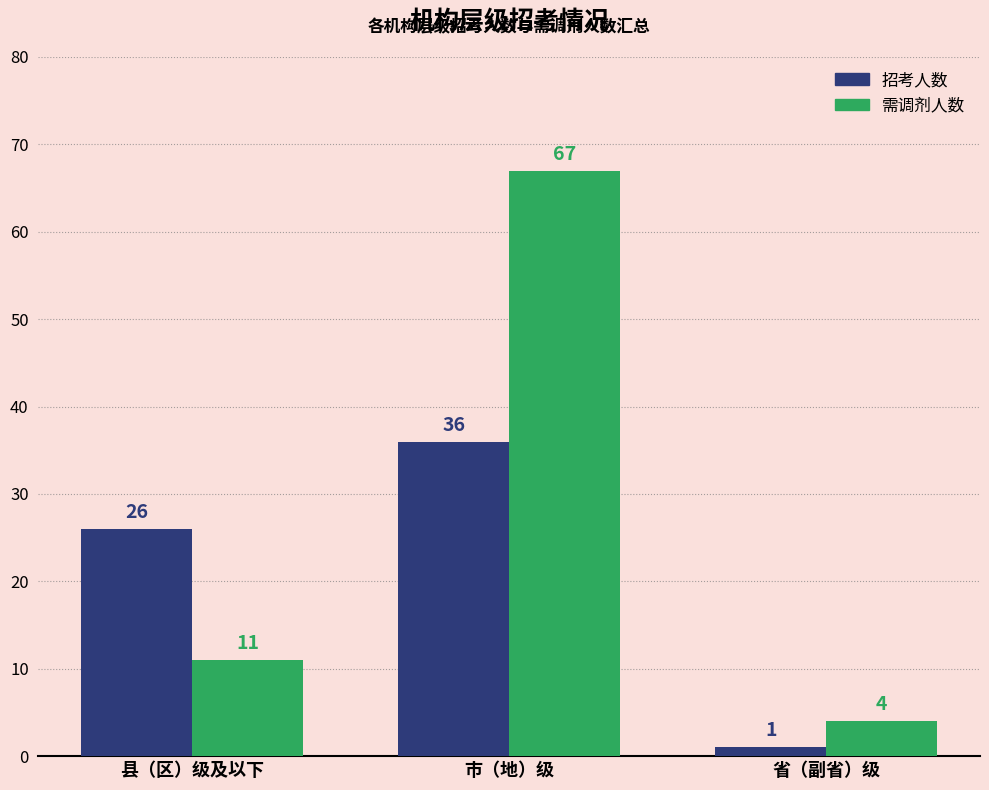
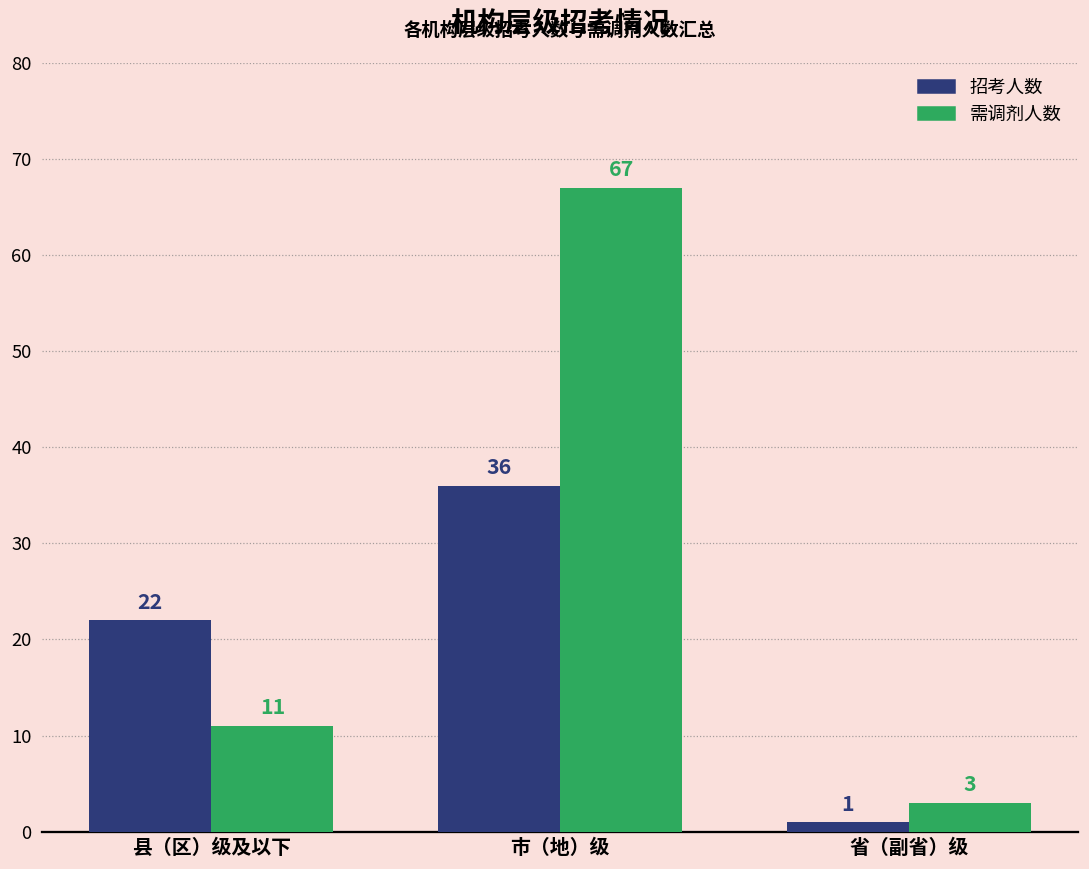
  {
    "招考人数": {
-     "县（区）级及以下": 26,
+     "县（区）级及以下": 22,
      "市（地）级": 36,
      "省（副省）级": 1
    },
    "需调剂人数": {
      "县（区）级及以下": 11,
      "市（地）级": 67,
-     "省（副省）级": 4
+     "省（副省）级": 3
    }
  }
